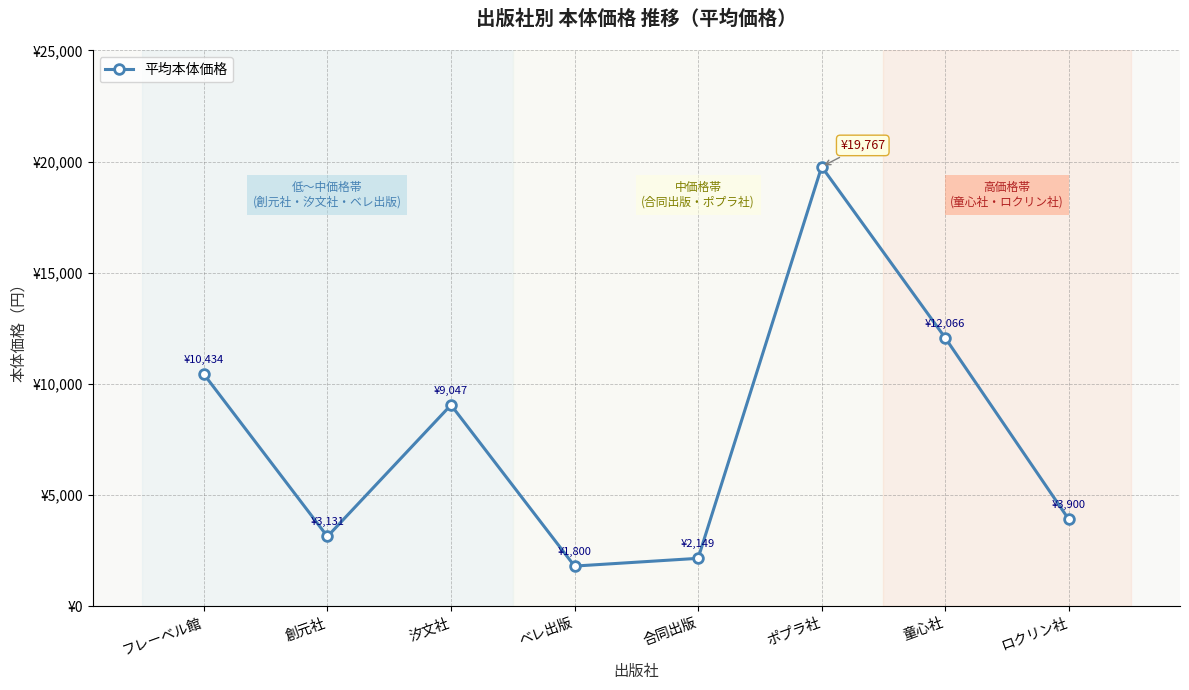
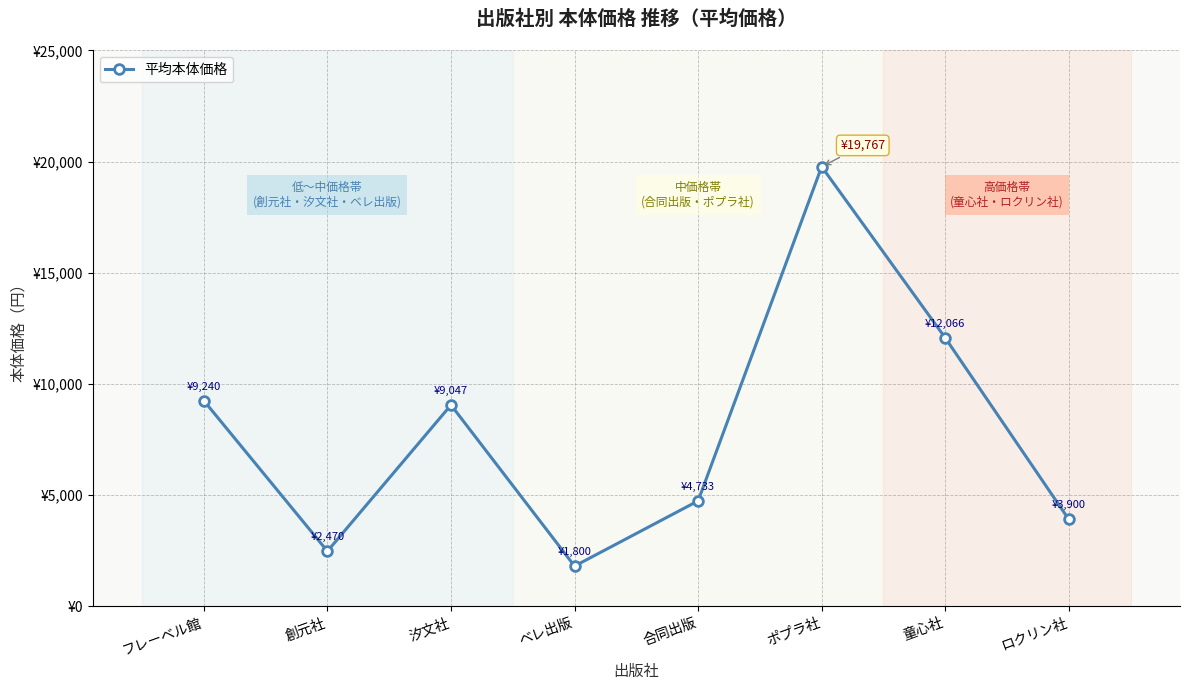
  {
-   "フレーベル館": "¥10,434",
-   "創元社": "¥3,131",
+   "フレーベル館": "¥9,240",
+   "創元社": "¥2,470",
    "汐文社": "¥9,047",
    "ベレ出版": "¥1,800",
-   "合同出版": "¥2,149",
+   "合同出版": "¥4,733",
    "童心社": "¥12,066",
    "ロクリン社": "¥3,900"
  }
